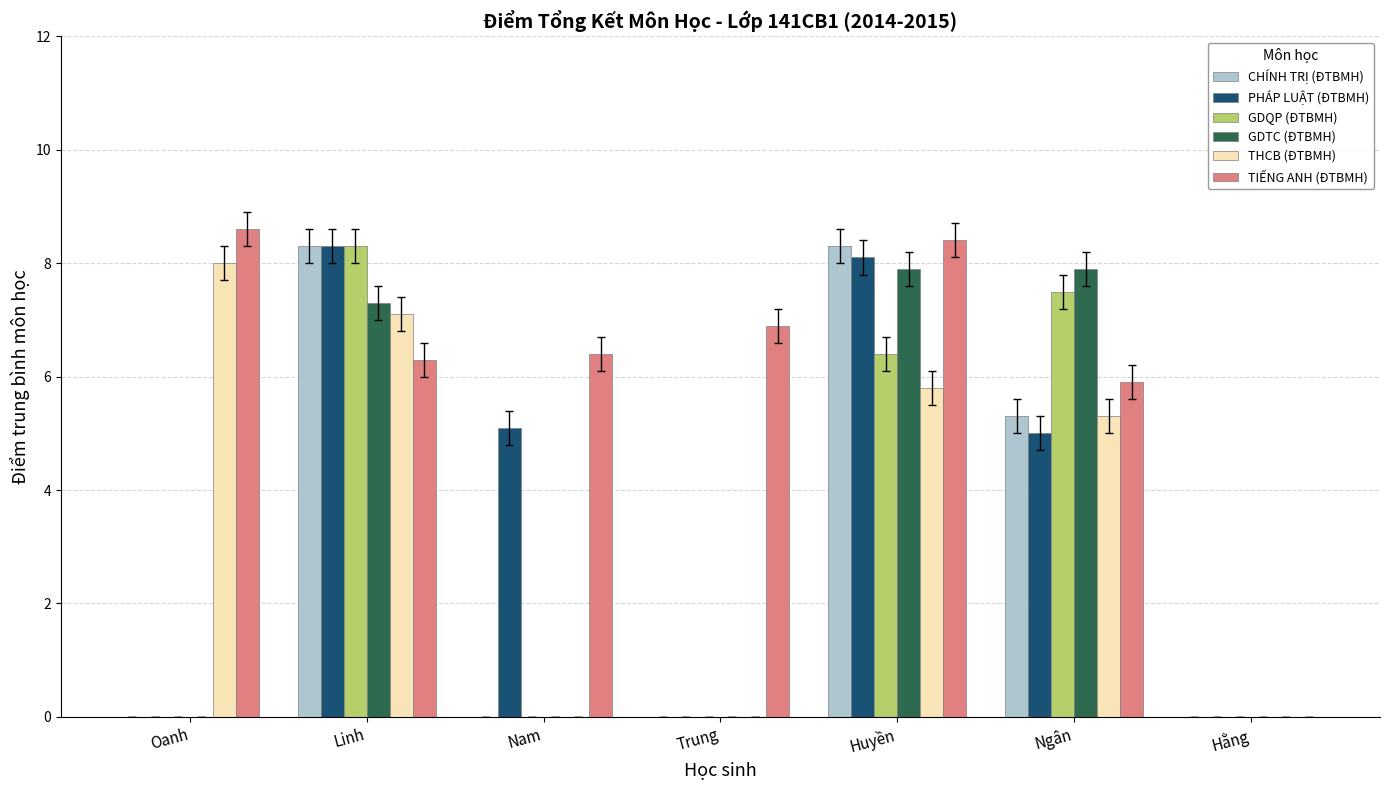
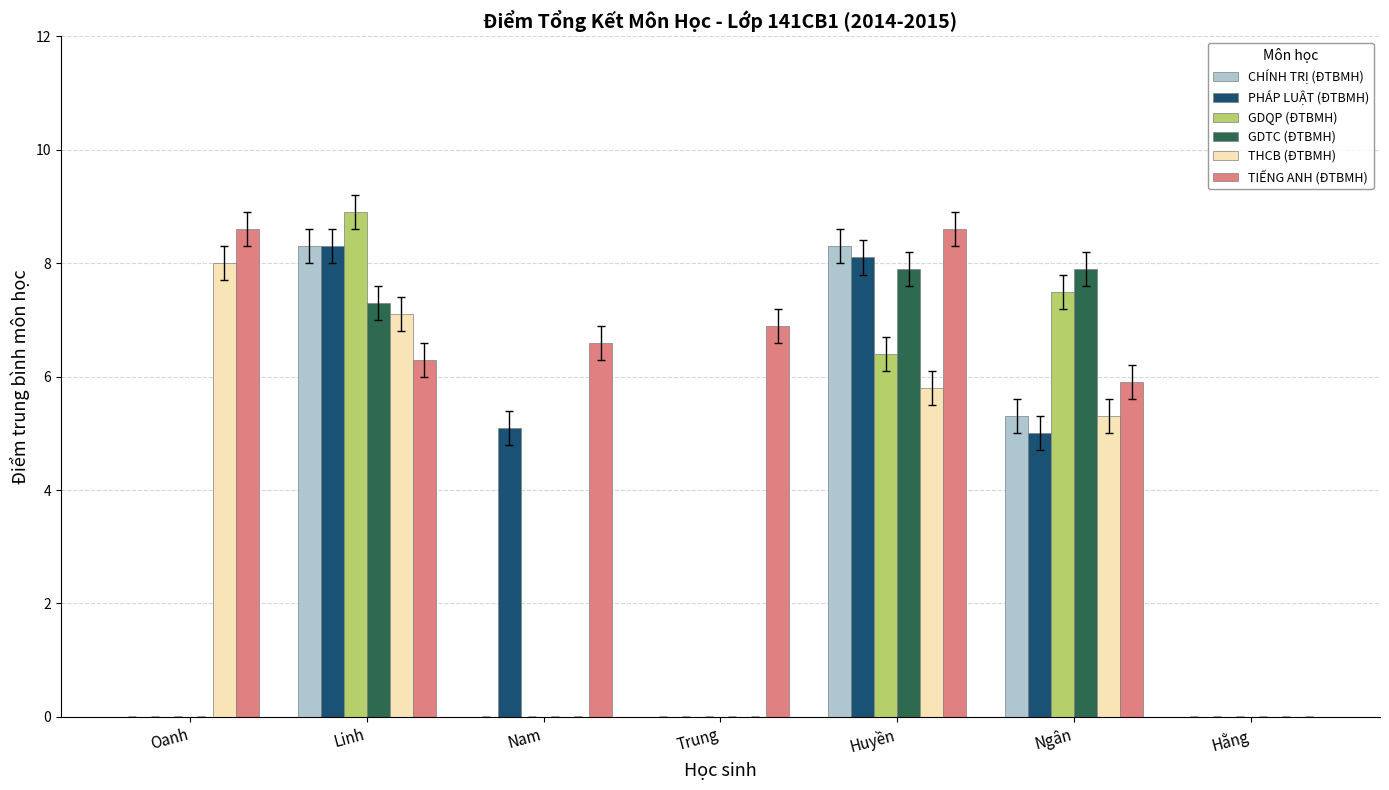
  {
    "CHÍNH TRỊ (ĐTBMH)": {
      "Oanh": 0.0,
      "Linh": 8.3,
      "Nam": 0.0,
      "Trung": 0.0,
      "Huyền": 8.3,
      "Ngân": 5.3,
      "Hằng": 0.0
    },
    "GDQP (ĐTBMH)": {
      "Oanh": 0.0,
-     "Linh": 8.3,
+     "Linh": 8.9,
      "Nam": 0.0,
      "Trung": 0.0,
      "Huyền": 6.4,
      "Ngân": 7.5,
      "Hằng": 0.0
    },
    "THCB (ĐTBMH)": {
      "Oanh": 8.0,
      "Linh": 7.1,
      "Nam": 0.0,
      "Trung": 0.0,
      "Huyền": 5.8,
      "Ngân": 5.3,
      "Hằng": 0.0
    },
    "TIẾNG ANH (ĐTBMH)": {
      "Oanh": 8.6,
      "Linh": 6.3,
-     "Nam": 6.4,
+     "Nam": 6.6,
      "Trung": 6.9,
-     "Huyền": 8.4,
+     "Huyền": 8.6,
      "Ngân": 5.9,
      "Hằng": 0.0
    }
  }
